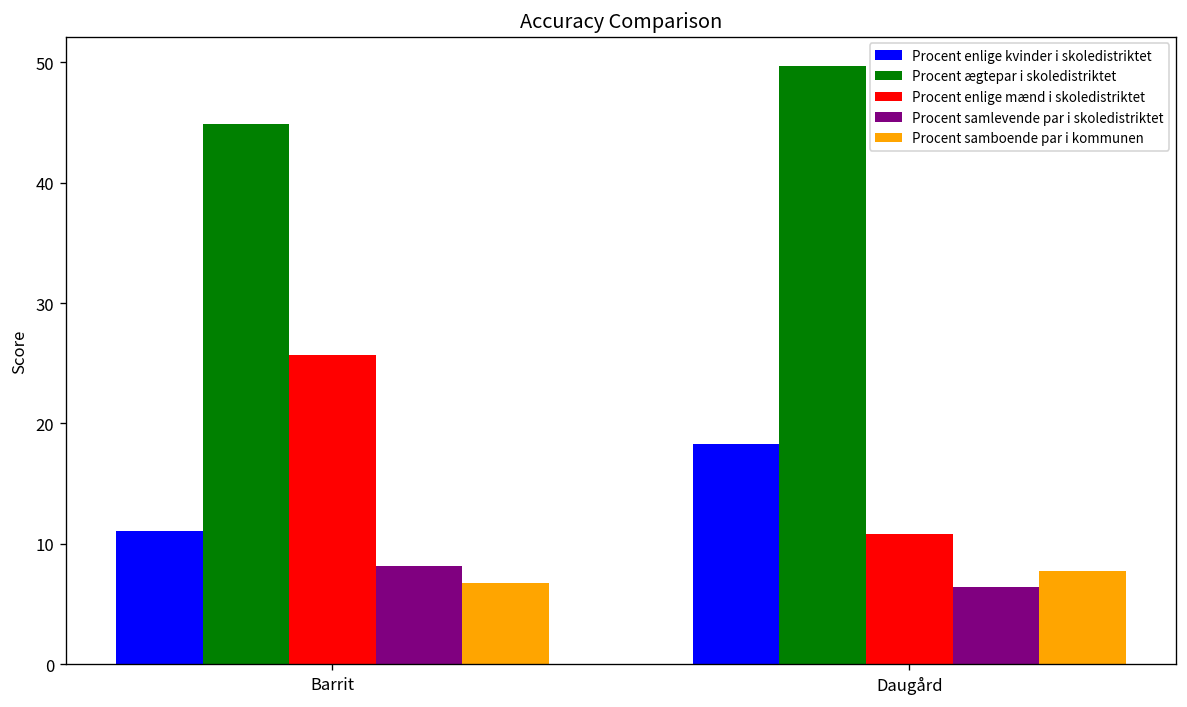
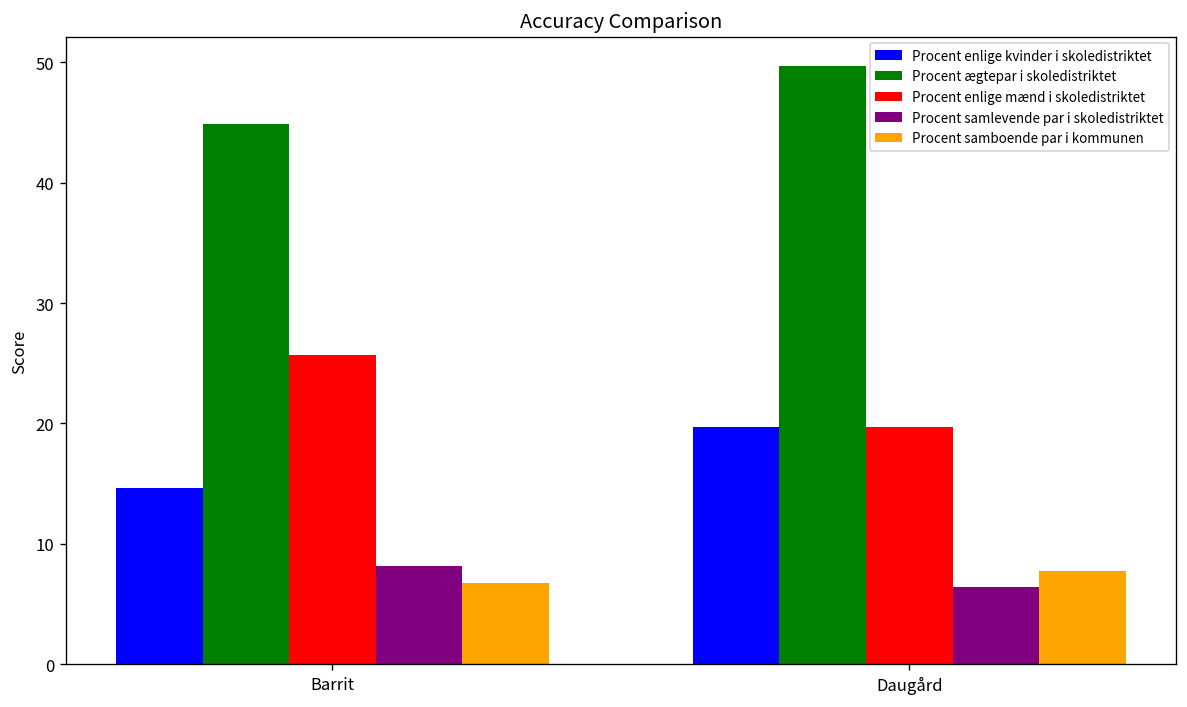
  {
    "Procent enlige kvinder i skoledistriktet": {
-     "Barrit": 11.1,
-     "Daugård": 18.3
+     "Barrit": 14.6,
+     "Daugård": 19.7
    },
    "Procent ægtepar i skoledistriktet": {
      "Barrit": 44.9,
      "Daugård": 49.7
    },
    "Procent enlige mænd i skoledistriktet": {
      "Barrit": 25.7,
-     "Daugård": 10.8
+     "Daugård": 19.7
    },
    "Procent samlevende par i skoledistriktet": {
      "Barrit": 8.2,
      "Daugård": 6.4
    },
    "Procent samboende par i kommunen": {
      "Barrit": 6.8,
      "Daugård": 7.7
    }
  }
